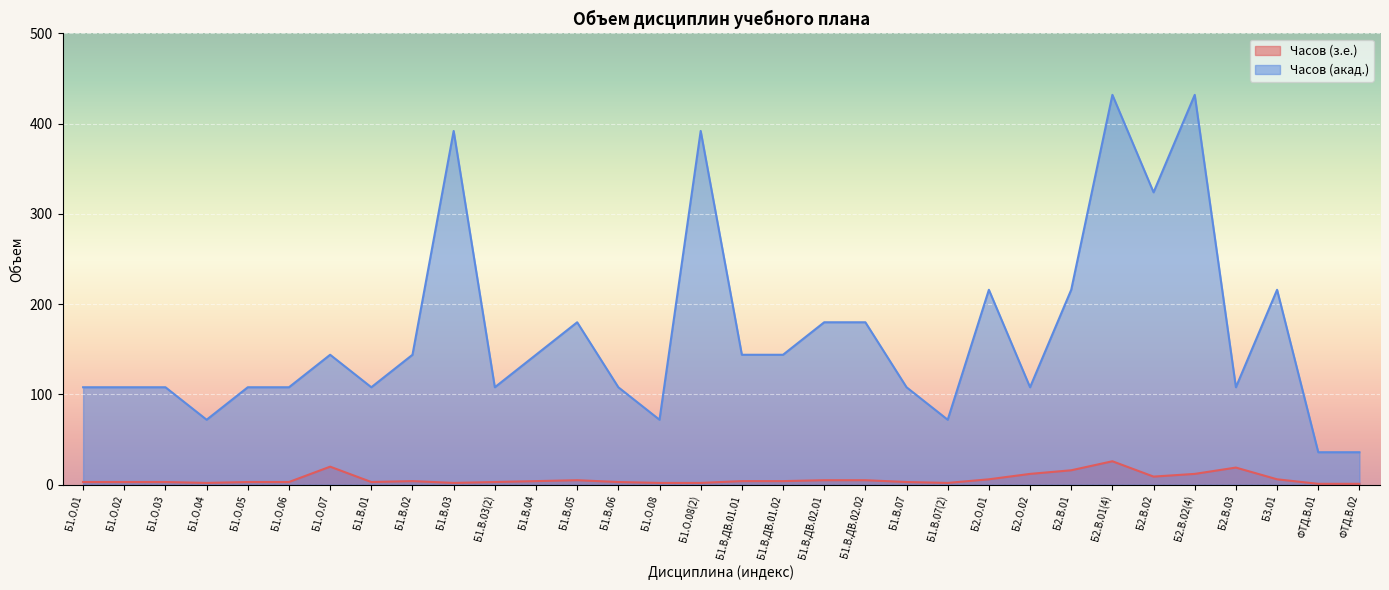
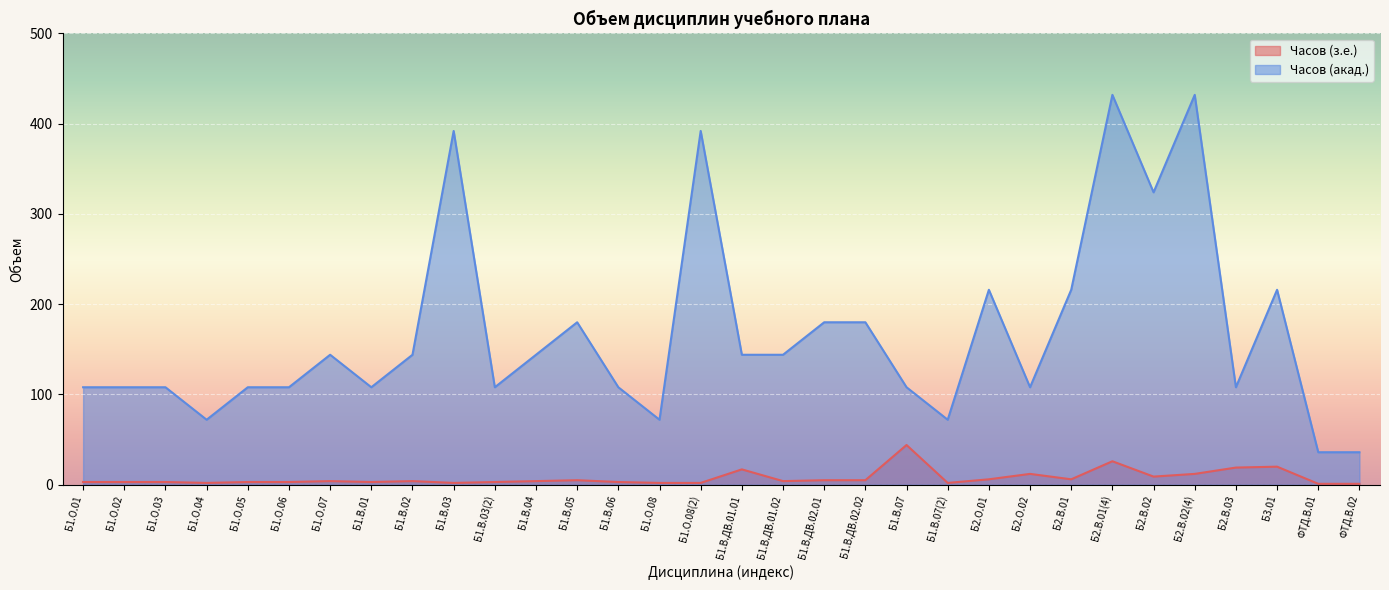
  {
    "Часов (з.е.)": {
      "Б1.О.01": 0,
      "Б1.О.02": 0,
      "Б1.О.03": 0,
      "Б1.О.04": 0,
      "Б1.О.05": 0,
      "Б1.О.06": 0,
-     "Б1.О.07": 20,
+     "Б1.О.07": 0,
      "Б1.В.01": 0,
      "Б1.В.02": 0,
      "Б1.В.03": 0,
      "Б1.В.03(2)": 0,
      "Б1.В.04": 0,
      "Б1.В.05": 10,
      "Б1.В.06": 0,
      "Б1.О.08": 0,
      "Б1.О.08(2)": 0,
-     "Б1.В.ДВ.01.01": 0,
+     "Б1.В.ДВ.01.01": 20,
      "Б1.В.ДВ.01.02": 0,
      "Б1.В.ДВ.02.01": 10,
      "Б1.В.ДВ.02.02": 10,
-     "Б1.В.07": 0,
+     "Б1.В.07": 40,
      "Б1.В.07(2)": 0,
      "Б2.О.01": 10,
      "Б2.О.02": 10,
-     "Б2.В.01": 20,
+     "Б2.В.01": 10,
      "Б2.В.01(4)": 30,
      "Б2.В.02": 10,
      "Б2.В.02(4)": 10,
      "Б2.В.03": 20,
-     "Б3.01": 10,
+     "Б3.01": 20,
      "ФТД.В.01": 0,
      "ФТД.В.02": 0
    },
    "Часов (акад.)": {
      "Б1.О.01": 110,
      "Б1.О.02": 110,
      "Б1.О.03": 110,
      "Б1.О.04": 70,
      "Б1.О.05": 110,
      "Б1.О.06": 110,
      "Б1.О.07": 140,
      "Б1.В.01": 110,
      "Б1.В.02": 140,
      "Б1.В.03": 390,
      "Б1.В.03(2)": 110,
      "Б1.В.04": 140,
      "Б1.В.05": 180,
      "Б1.В.06": 110,
      "Б1.О.08": 70,
      "Б1.О.08(2)": 390,
      "Б1.В.ДВ.01.01": 140,
      "Б1.В.ДВ.01.02": 140,
      "Б1.В.ДВ.02.01": 180,
      "Б1.В.ДВ.02.02": 180,
      "Б1.В.07": 110,
      "Б1.В.07(2)": 70,
      "Б2.О.01": 220,
      "Б2.О.02": 110,
      "Б2.В.01": 220,
      "Б2.В.01(4)": 430,
      "Б2.В.02": 320,
      "Б2.В.02(4)": 430,
      "Б2.В.03": 110,
      "Б3.01": 220,
      "ФТД.В.01": 40,
      "ФТД.В.02": 40
    }
  }
